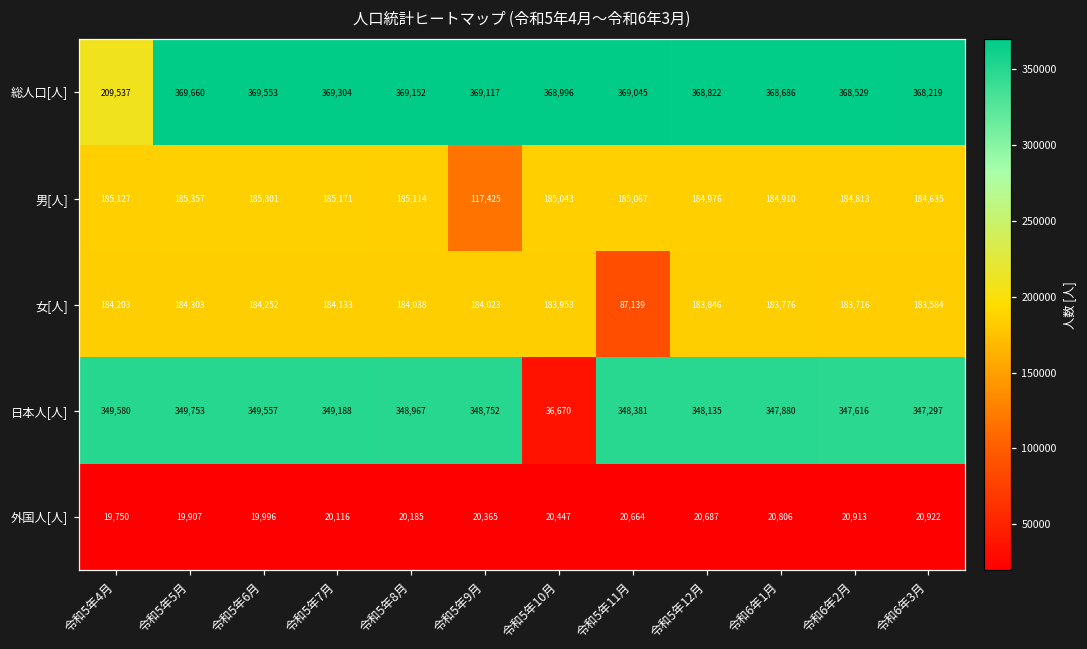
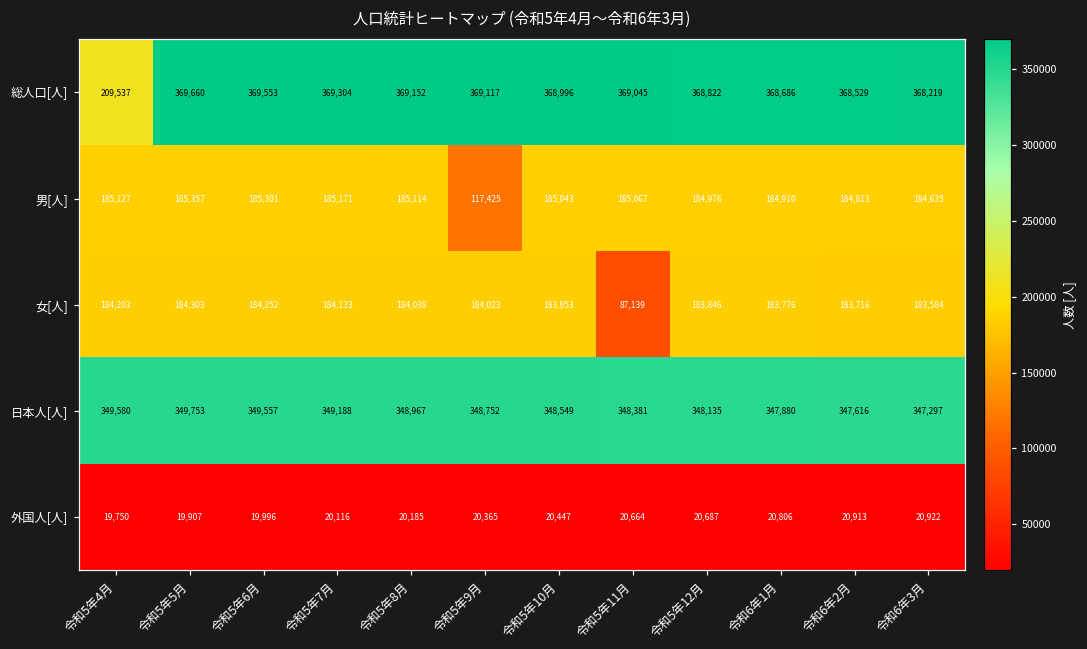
  {
    "総人口[人]": {
      "令和5年4月": "209,537",
      "令和5年5月": "369,660",
      "令和5年6月": "369,553",
      "令和5年7月": "369,304",
      "令和5年8月": "369,152",
      "令和5年9月": "369,117",
      "令和5年10月": "368,996",
      "令和5年11月": "369,045",
      "令和5年12月": "368,822",
      "令和6年1月": "368,686",
      "令和6年2月": "368,529",
      "令和6年3月": "368,219"
    },
    "男[人]": {
      "令和5年4月": "185,127",
      "令和5年5月": "185,357",
      "令和5年6月": "185,301",
      "令和5年7月": "185,171",
      "令和5年8月": "185,114",
      "令和5年9月": "117,425",
      "令和5年10月": "185,043",
      "令和5年11月": "185,067",
      "令和5年12月": "184,976",
      "令和6年1月": "184,910",
      "令和6年2月": "184,813",
      "令和6年3月": "184,635"
    },
    "女[人]": {
      "令和5年4月": "184,203",
      "令和5年5月": "184,303",
      "令和5年6月": "184,252",
      "令和5年7月": "184,133",
      "令和5年8月": "184,038",
      "令和5年9月": "184,023",
      "令和5年10月": "183,953",
      "令和5年11月": "87,139",
      "令和5年12月": "183,846",
      "令和6年1月": "183,776",
      "令和6年2月": "183,716",
      "令和6年3月": "183,584"
    },
    "日本人[人]": {
      "令和5年4月": "349,580",
      "令和5年5月": "349,753",
      "令和5年6月": "349,557",
      "令和5年7月": "349,188",
      "令和5年8月": "348,967",
      "令和5年9月": "348,752",
-     "令和5年10月": "36,670",
+     "令和5年10月": "348,549",
      "令和5年11月": "348,381",
      "令和5年12月": "348,135",
      "令和6年1月": "347,880",
      "令和6年2月": "347,616",
      "令和6年3月": "347,297"
    },
    "外国人[人]": {
      "令和5年4月": "19,750",
      "令和5年5月": "19,907",
      "令和5年6月": "19,996",
      "令和5年7月": "20,116",
      "令和5年8月": "20,185",
      "令和5年9月": "20,365",
      "令和5年10月": "20,447",
      "令和5年11月": "20,664",
      "令和5年12月": "20,687",
      "令和6年1月": "20,806",
      "令和6年2月": "20,913",
      "令和6年3月": "20,922"
    }
  }
